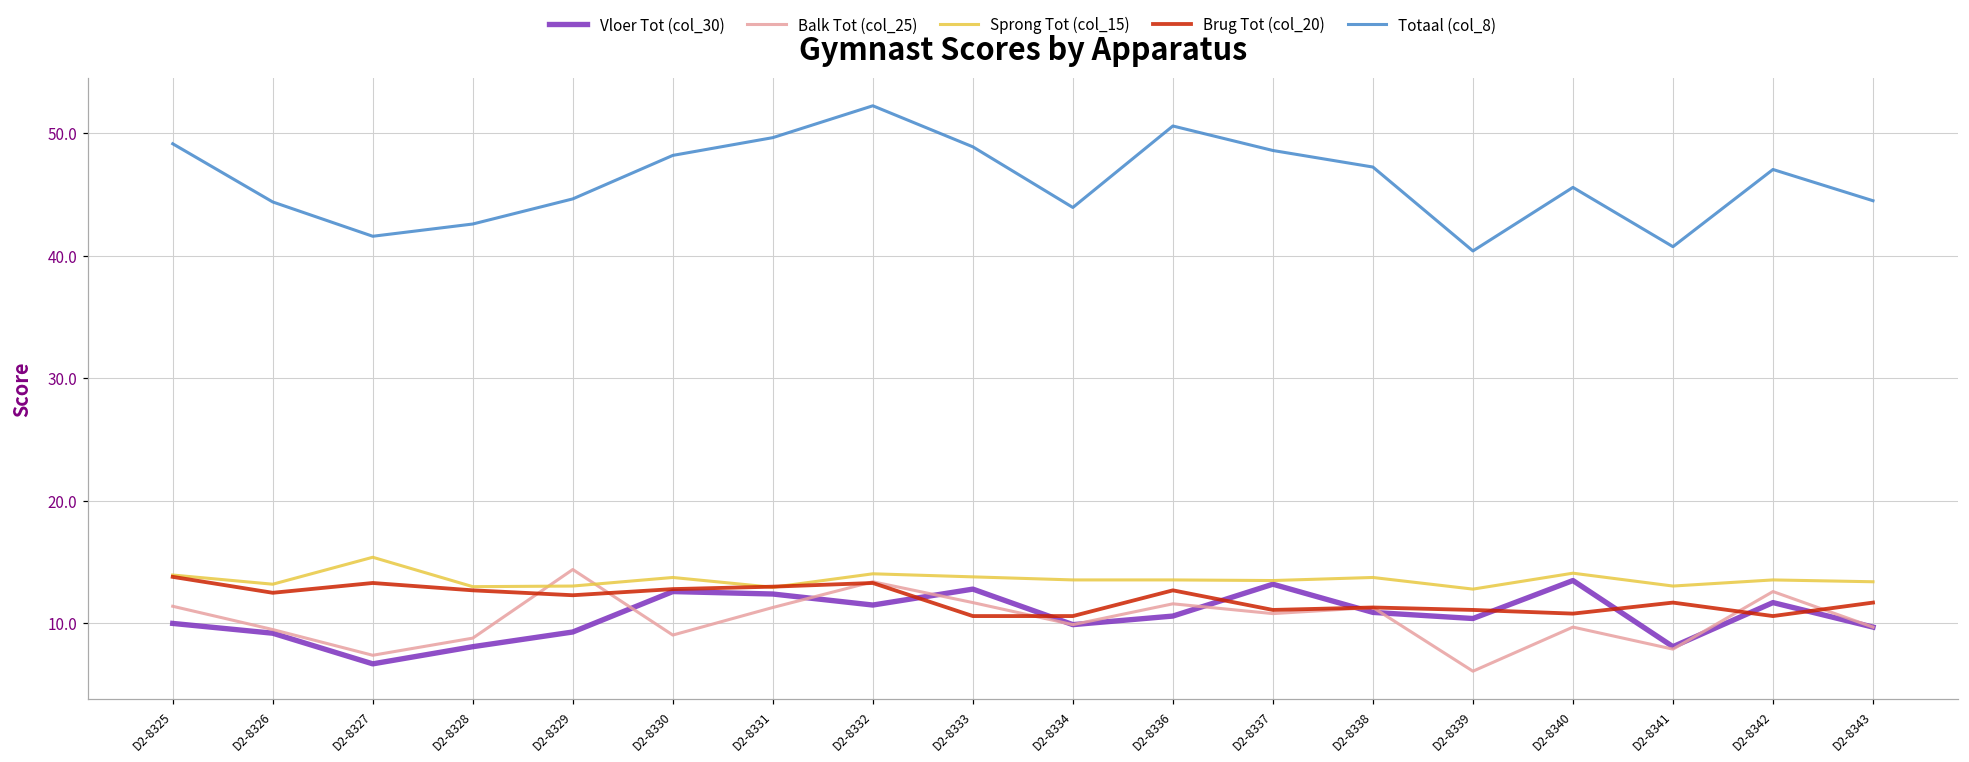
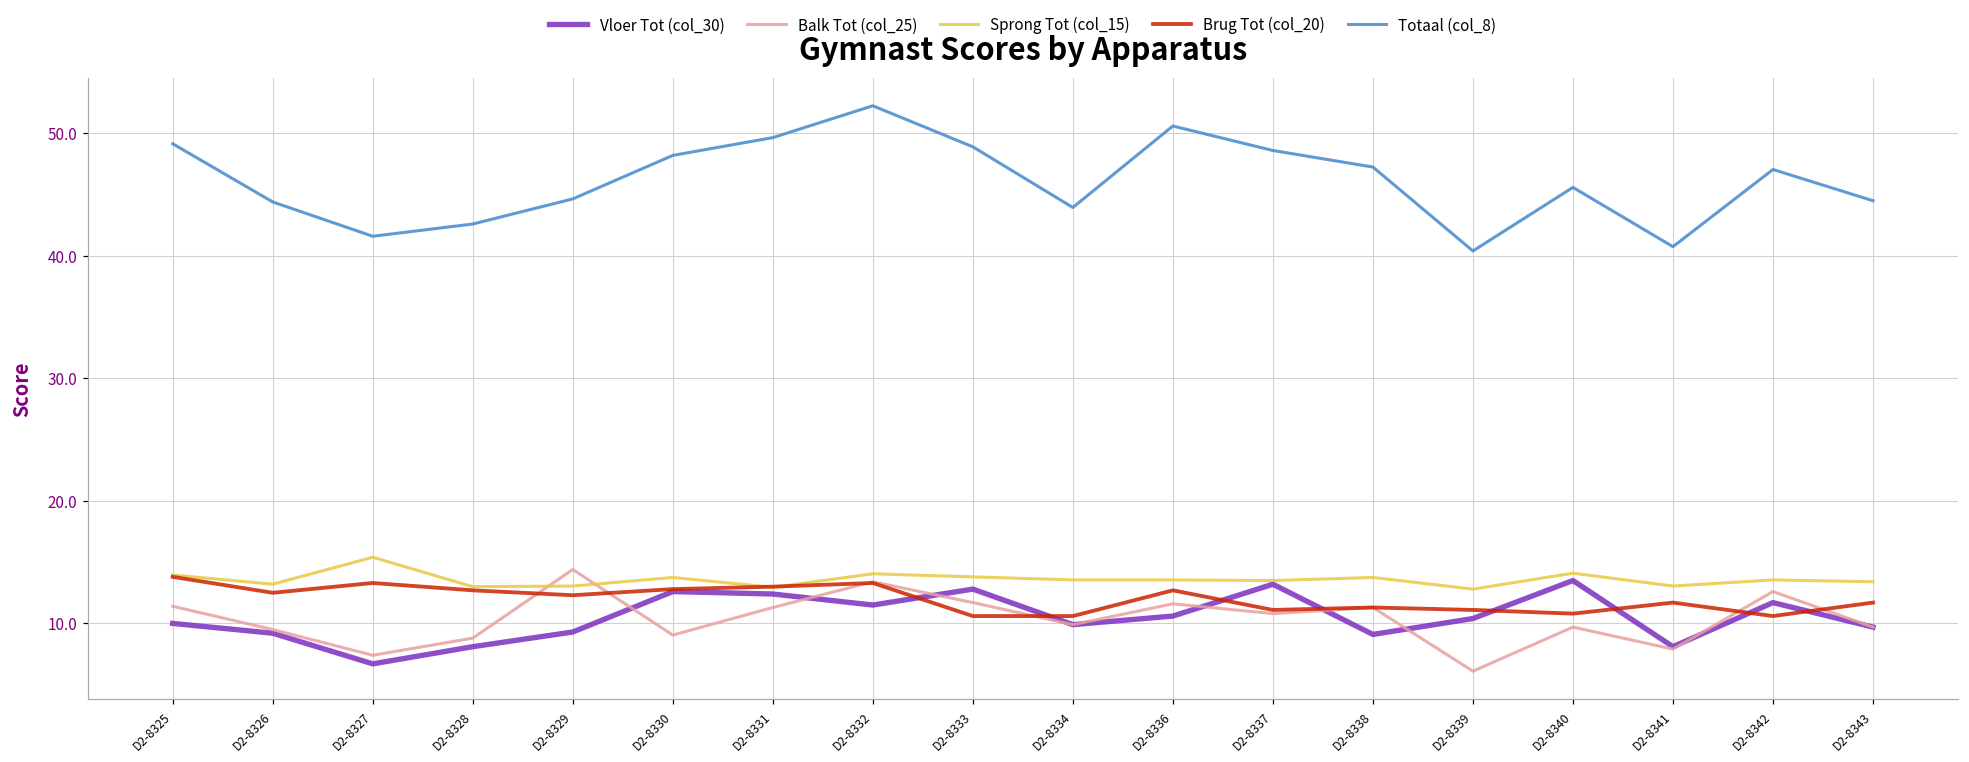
  {
    "Vloer Tot (col_30)": {
      "D2-8325": 10.0,
      "D2-8326": 9.2,
      "D2-8327": 6.7,
      "D2-8328": 8.1,
      "D2-8329": 9.3,
      "D2-8331": 12.4,
      "D2-8332": 11.5,
      "D2-8333": 12.8,
      "D2-8336": 10.6,
      "D2-8337": 13.2,
-     "D2-8338": 10.9,
+     "D2-8338": 9.1,
      "D2-8339": 10.4,
      "D2-8340": 13.5,
      "D2-8342": 11.7
    },
    "Balk Tot (col_25)": {
      "D2-8325": 11.4,
      "D2-8326": 9.5,
      "D2-8327": 7.4,
      "D2-8328": 8.8,
      "D2-8329": 14.4,
      "D2-8330": 9.1,
      "D2-8331": 11.3,
      "D2-8333": 11.7,
      "D2-8336": 11.6,
      "D2-8337": 10.8,
      "D2-8339": 6.1,
      "D2-8340": 9.7,
      "D2-8342": 12.6
    },
    "Sprong Tot (col_15)": {
      "D2-8326": 13.2,
      "D2-8327": 15.4,
      "D2-8328": 13.0,
      "D2-8329": 13.1,
      "D2-8330": 13.8,
      "D2-8332": 14.1,
      "D2-8333": 13.8,
      "D2-8334": 13.6,
      "D2-8336": 13.6,
      "D2-8337": 13.5,
      "D2-8338": 13.8,
      "D2-8339": 12.8,
      "D2-8340": 14.1,
      "D2-8341": 13.0,
      "D2-8342": 13.5,
      "D2-8343": 13.4
    },
    "Brug Tot (col_20)": {
      "D2-8326": 12.5,
      "D2-8327": 13.3,
      "D2-8328": 12.7,
      "D2-8329": 12.3,
      "D2-8333": 10.6,
      "D2-8334": 10.6,
      "D2-8336": 12.7,
      "D2-8337": 11.1,
      "D2-8339": 11.1,
      "D2-8340": 10.8,
      "D2-8341": 11.7,
      "D2-8342": 10.6,
      "D2-8343": 11.7
    },
    "Totaal (col_8)": {
      "D2-8325": 49.2,
      "D2-8326": 44.4,
      "D2-8327": 41.6,
      "D2-8328": 42.6,
      "D2-8329": 44.7,
      "D2-8330": 48.2,
      "D2-8331": 49.7,
      "D2-8332": 52.3,
      "D2-8333": 48.9,
      "D2-8334": 44.0,
      "D2-8336": 50.6,
      "D2-8337": 48.6,
      "D2-8338": 47.3,
      "D2-8339": 40.4,
      "D2-8340": 45.6,
      "D2-8341": 40.8,
      "D2-8342": 47.1,
      "D2-8343": 44.5
    }
  }
